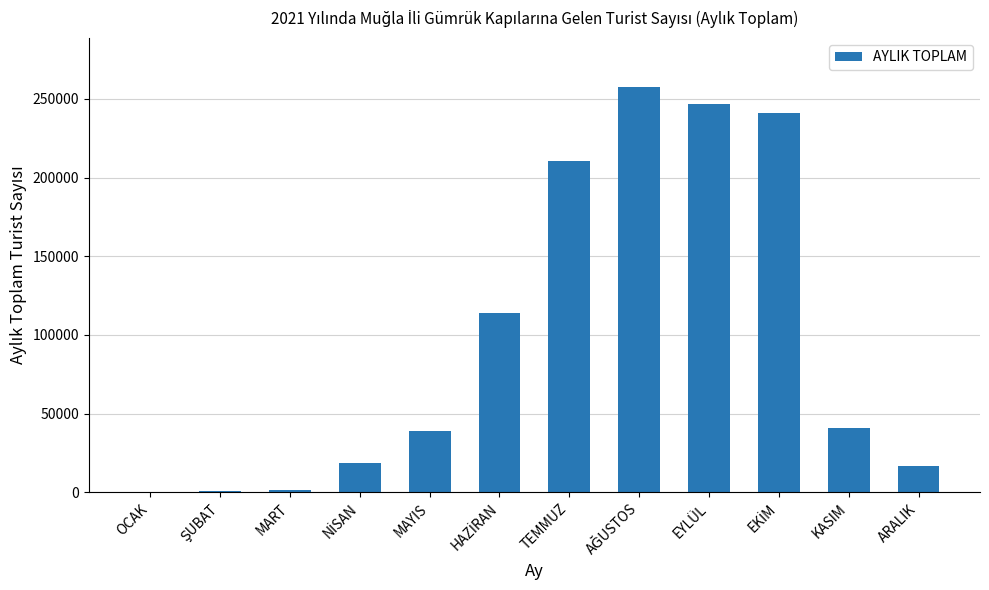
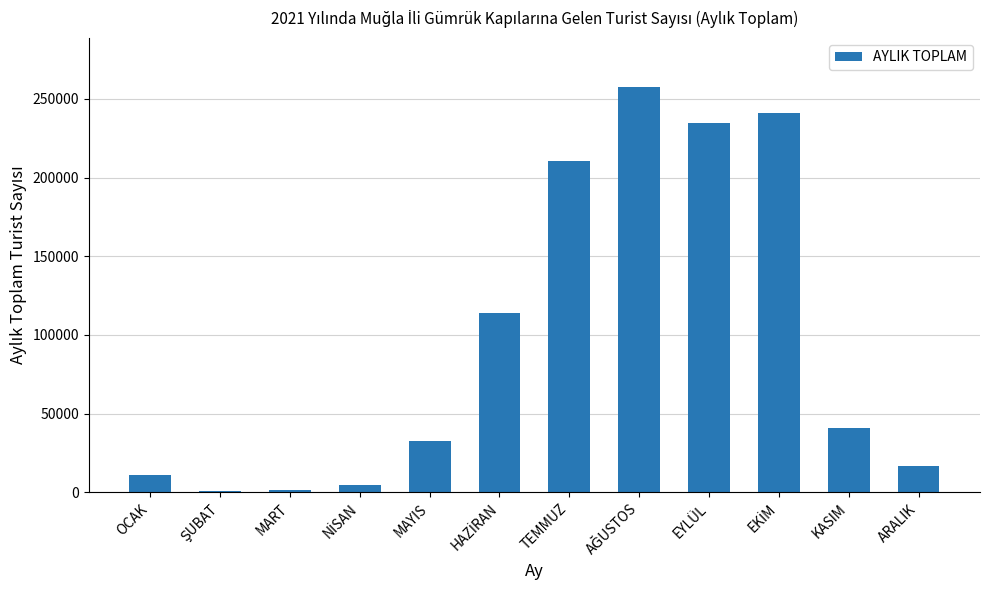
  {
-   "OCAK": 0,
-   "NİSAN": 19000,
-   "MAYIS": 39000,
+   "OCAK": 11000,
+   "NİSAN": 5000,
+   "MAYIS": 33000,
    "HAZİRAN": 114000,
    "TEMMUZ": 211000,
    "AĞUSTOS": 258000,
-   "EYLÜL": 247000,
+   "EYLÜL": 235000,
    "EKİM": 241000,
    "KASIM": 41000,
    "ARALIK": 17000
  }
